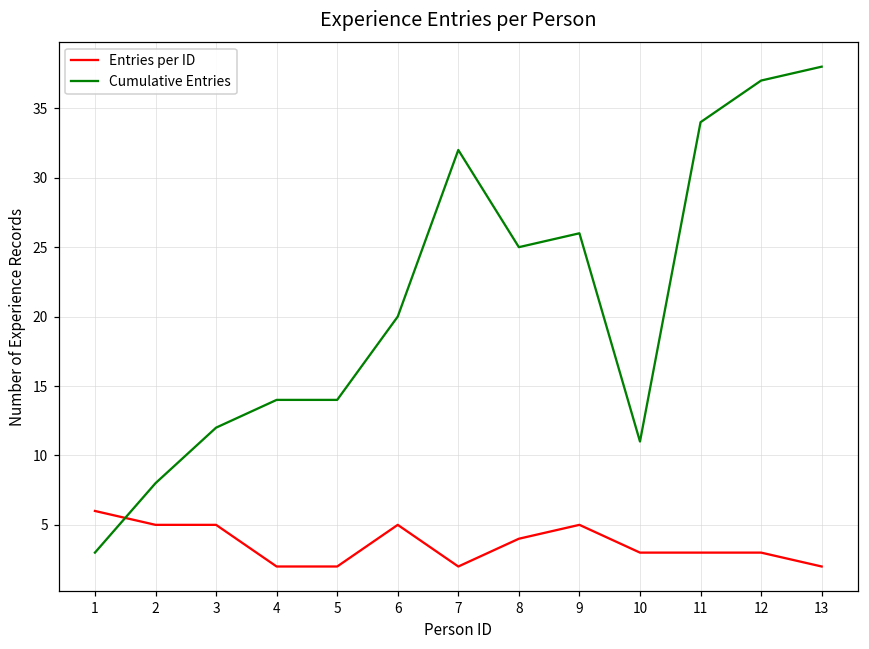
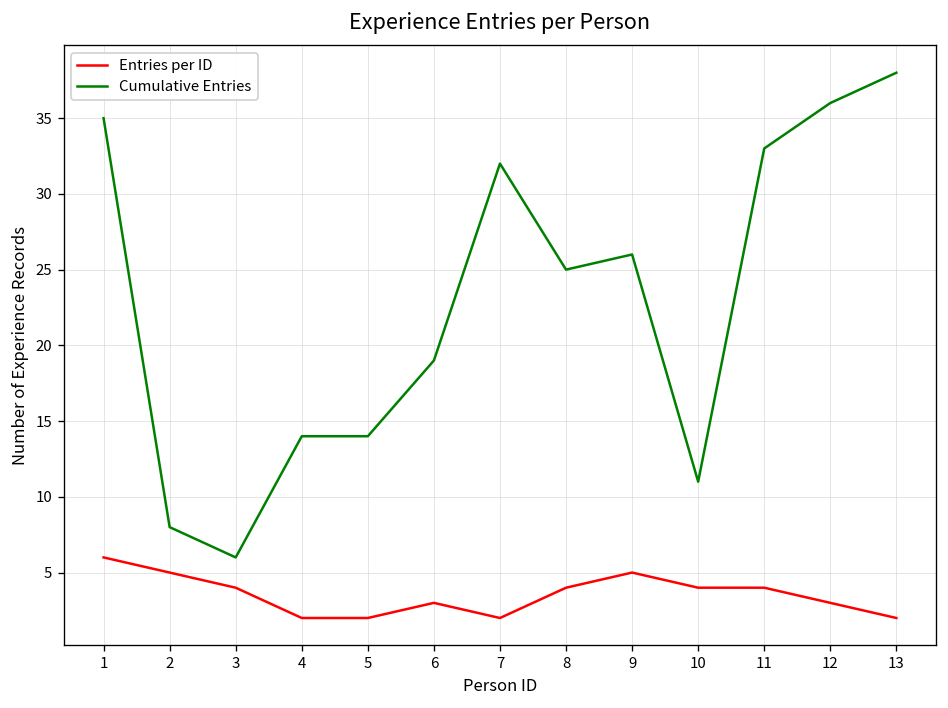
  {
    "Entries per ID": {
      "1": 6,
      "2": 5,
-     "3": 5,
+     "3": 4,
      "4": 2,
      "5": 2,
-     "6": 5,
+     "6": 3,
      "7": 2,
      "8": 4,
      "9": 5,
-     "10": 3,
-     "11": 3,
+     "10": 4,
+     "11": 4,
      "12": 3,
      "13": 2
    },
    "Cumulative Entries": {
-     "1": 3,
+     "1": 35,
      "2": 8,
-     "3": 12,
+     "3": 6,
      "4": 14,
      "5": 14,
-     "6": 20,
+     "6": 19,
      "7": 32,
      "8": 25,
      "9": 26,
      "10": 11,
-     "11": 34,
-     "12": 37,
+     "11": 33,
+     "12": 36,
      "13": 38
    }
  }
